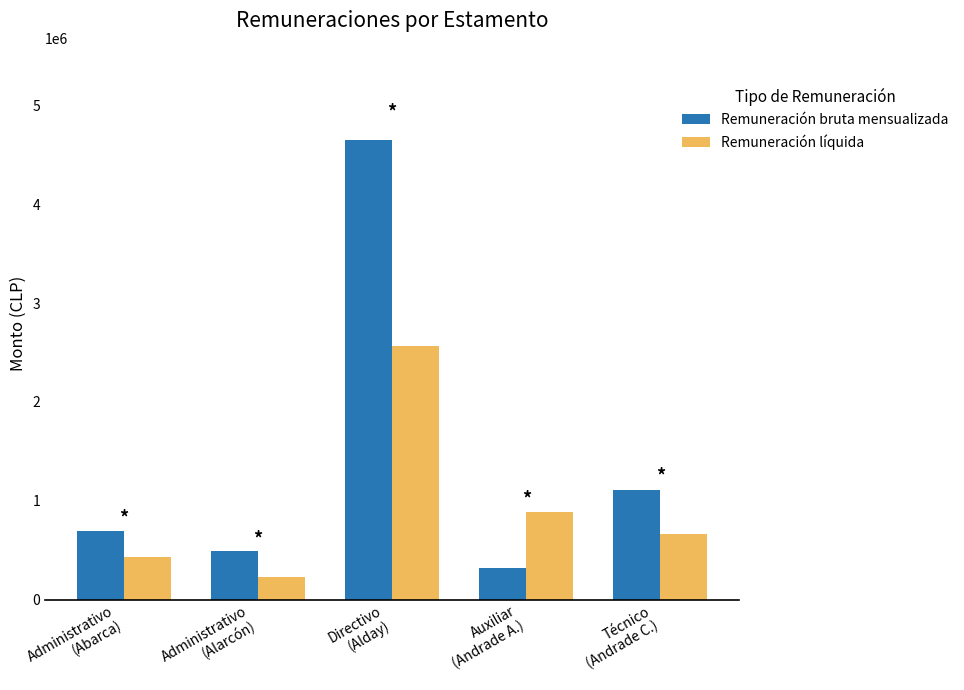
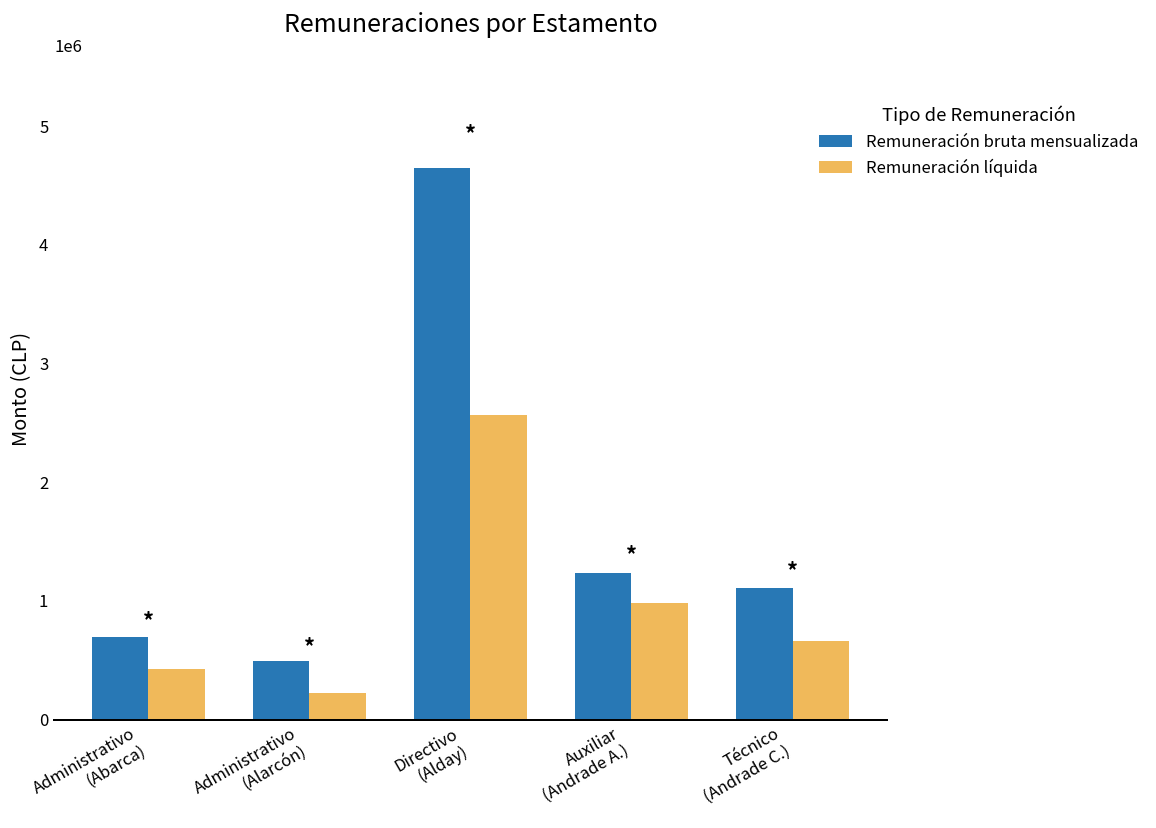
  {
    "Remuneración bruta mensualizada": {
      "Administrativo (Abarca)": 700000,
      "Administrativo (Alarcón)": 500000,
      "Directivo (Alday)": 4700000,
-     "Auxiliar (Andrade A.)": 300000,
+     "Auxiliar (Andrade A.)": 1200000,
      "Técnico (Andrade C.)": 1100000
    },
    "Remuneración líquida": {
      "Administrativo (Abarca)": 400000,
      "Administrativo (Alarcón)": 200000,
      "Directivo (Alday)": 2600000,
-     "Auxiliar (Andrade A.)": 900000,
+     "Auxiliar (Andrade A.)": 1000000,
      "Técnico (Andrade C.)": 700000
    }
  }
